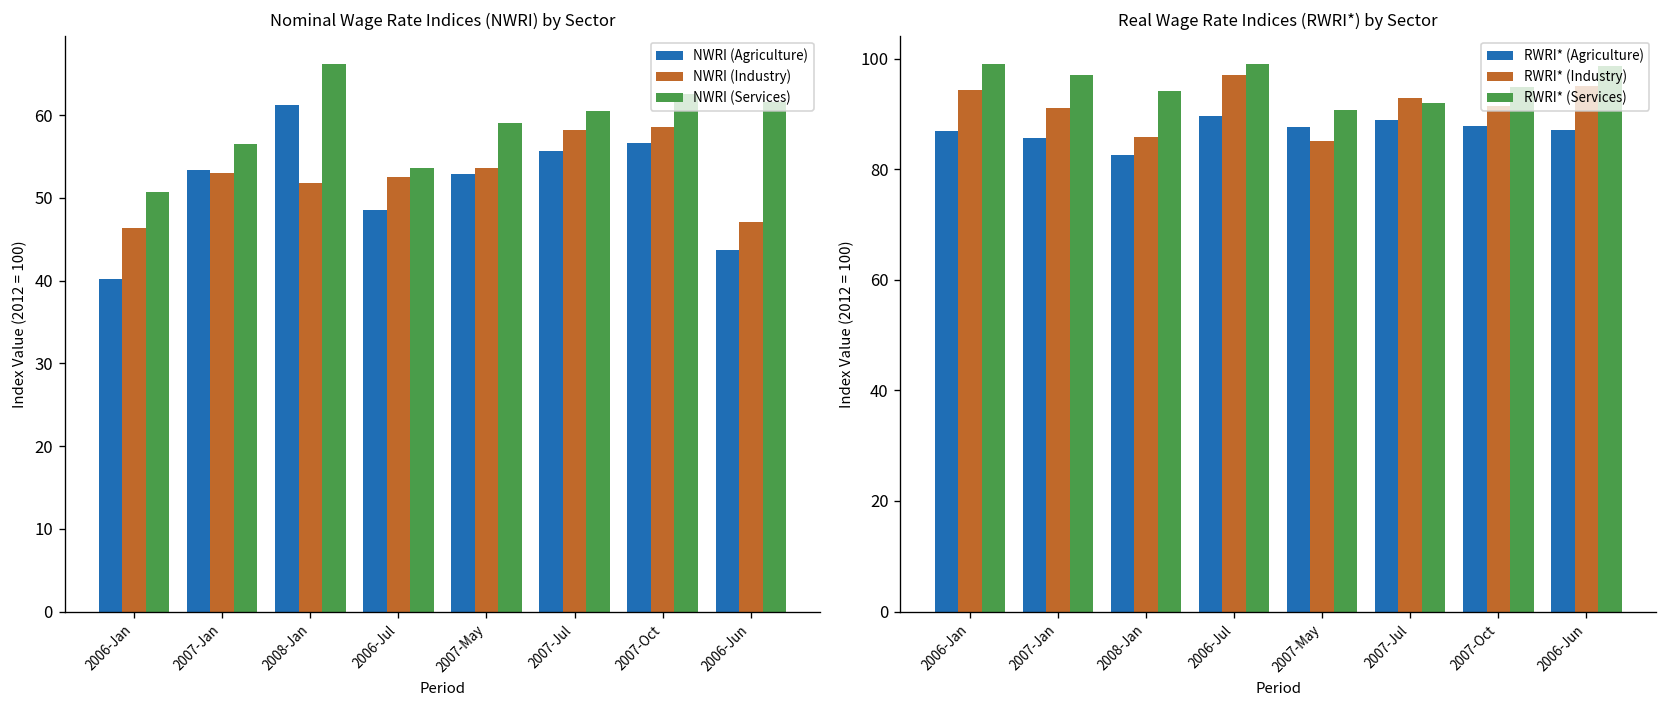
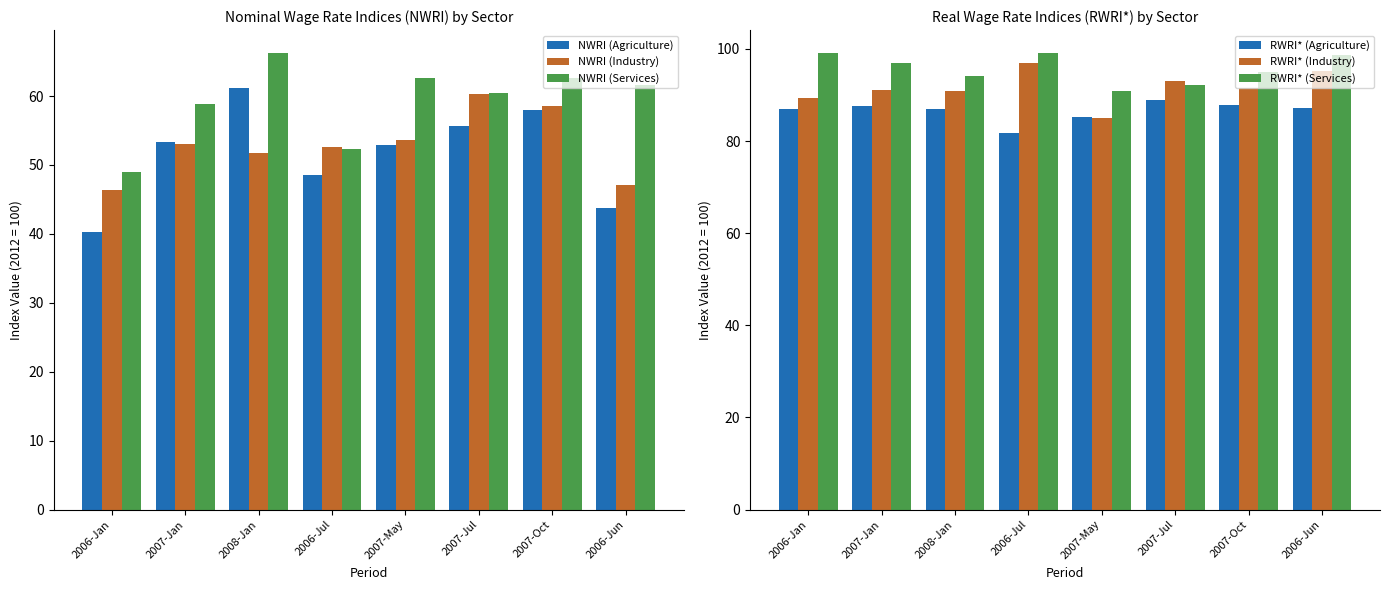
  {
    "Nominal Wage Rate Indices (NWRI) by Sector": {
      "NWRI (Agriculture)": {
        "2006-Jan": 40,
        "2007-Jan": 53,
        "2008-Jan": 61,
        "2006-Jul": 49,
        "2007-May": 53,
        "2007-Jul": 56,
-       "2007-Oct": 57,
+       "2007-Oct": 58,
        "2006-Jun": 44
      },
      "NWRI (Industry)": {
        "2006-Jan": 46,
        "2007-Jan": 53,
        "2008-Jan": 52,
        "2006-Jul": 53,
        "2007-May": 54,
-       "2007-Jul": 58,
+       "2007-Jul": 60,
        "2007-Oct": 59,
        "2006-Jun": 47
      },
      "NWRI (Services)": {
-       "2006-Jan": 51,
-       "2007-Jan": 57,
+       "2006-Jan": 49,
+       "2007-Jan": 59,
        "2008-Jan": 66,
-       "2006-Jul": 54,
-       "2007-May": 59,
+       "2006-Jul": 52,
+       "2007-May": 63,
        "2007-Jul": 60
      }
    },
    "Real Wage Rate Indices (RWRI*) by Sector": {
      "RWRI* (Agriculture)": {
        "2006-Jan": 87,
-       "2007-Jan": 86,
-       "2008-Jan": 83,
-       "2006-Jul": 90,
-       "2007-May": 88,
+       "2007-Jan": 88,
+       "2008-Jan": 87,
+       "2006-Jul": 82,
+       "2007-May": 85,
        "2007-Jul": 89,
        "2007-Oct": 88,
        "2006-Jun": 87
      },
      "RWRI* (Industry)": {
-       "2006-Jan": 94,
+       "2006-Jan": 89,
        "2007-Jan": 91,
-       "2008-Jan": 86,
+       "2008-Jan": 91,
        "2006-Jul": 97,
        "2007-May": 85,
        "2007-Jul": 93
      },
      "RWRI* (Services)": {
        "2006-Jan": 99,
        "2007-Jan": 97,
        "2008-Jan": 94,
        "2006-Jul": 99,
        "2007-May": 91,
        "2007-Jul": 92
      }
    }
  }
